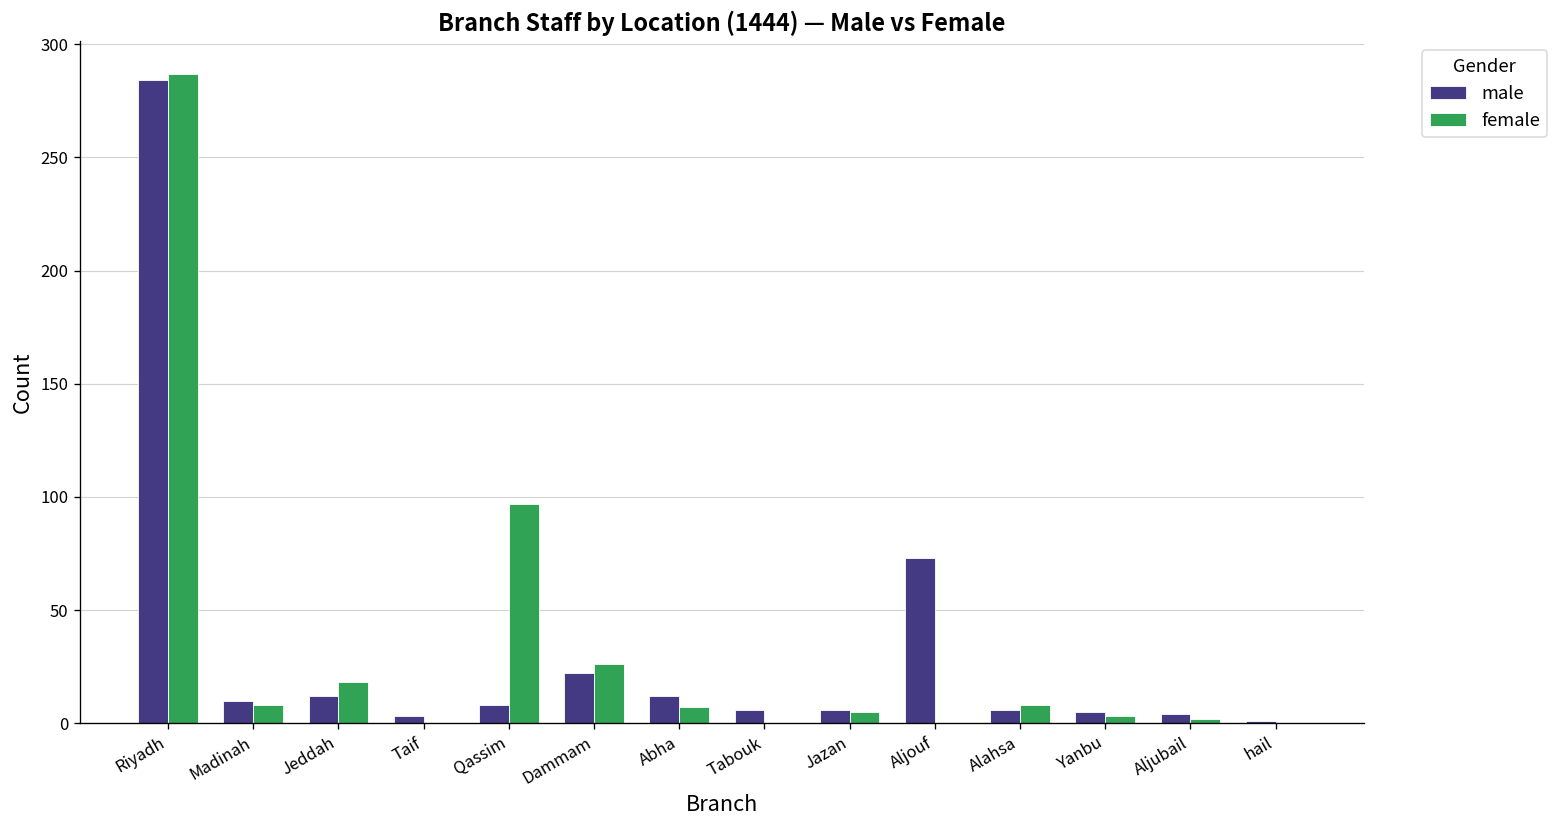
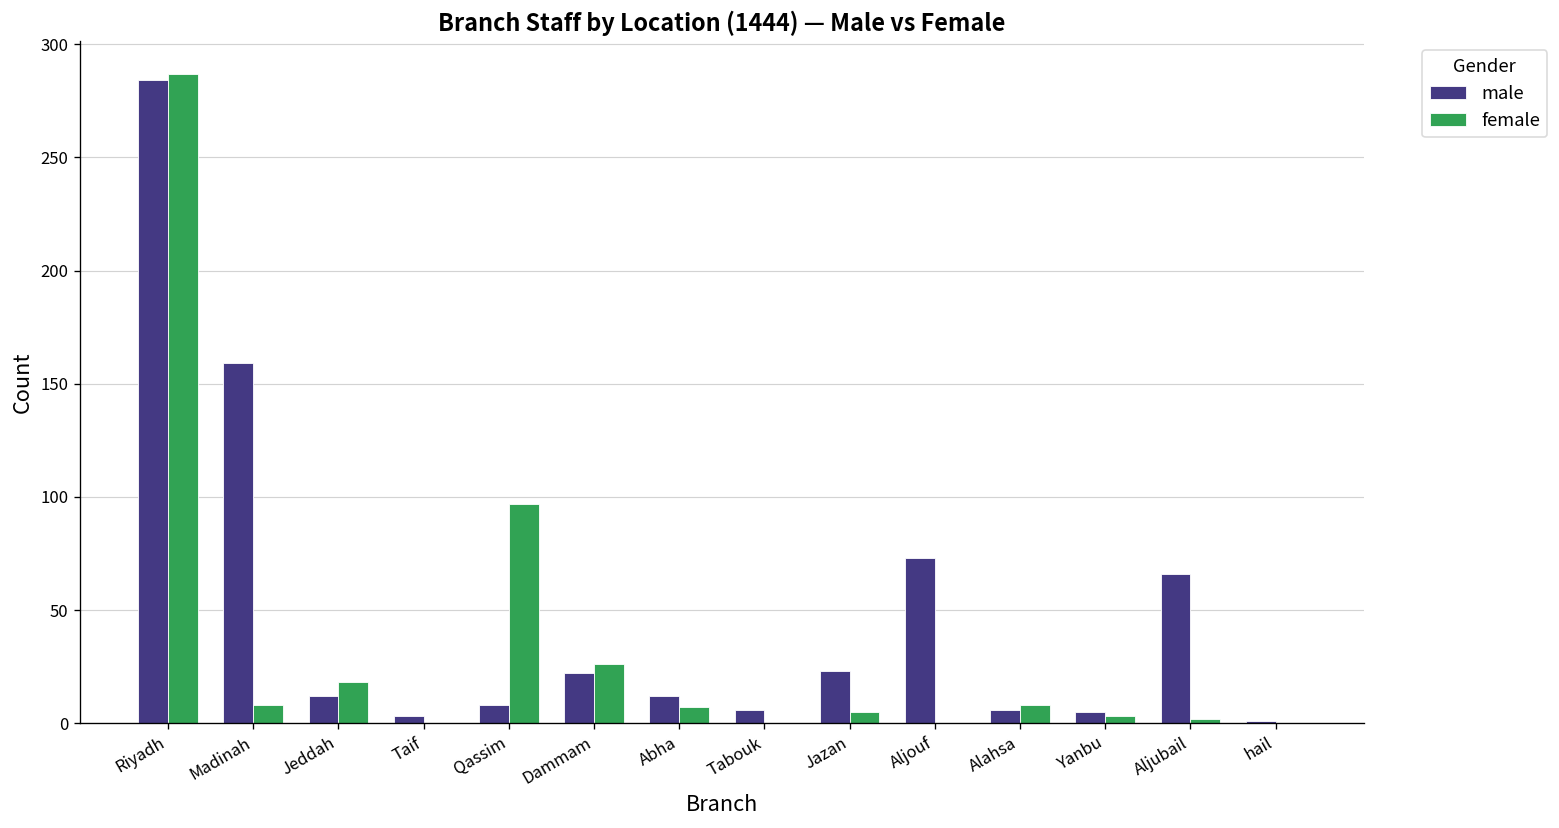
  {
    "male": {
      "Riyadh": 284,
-     "Madinah": 10,
+     "Madinah": 159,
      "Jeddah": 12,
      "Taif": 3,
      "Qassim": 8,
      "Dammam": 22,
      "Abha": 12,
      "Tabouk": 6,
-     "Jazan": 6,
+     "Jazan": 23,
      "Aljouf": 73,
      "Alahsa": 6,
      "Yanbu": 5,
-     "Aljubail": 4
+     "Aljubail": 66
    },
    "female": {
      "Riyadh": 287,
      "Madinah": 8,
      "Jeddah": 18,
      "Taif": 0,
      "Qassim": 97,
      "Dammam": 26,
      "Abha": 7,
      "Tabouk": 0,
      "Jazan": 5,
      "Aljouf": 0,
      "Alahsa": 8,
      "Yanbu": 3,
      "Aljubail": 2,
      "hail": 0
    }
  }
